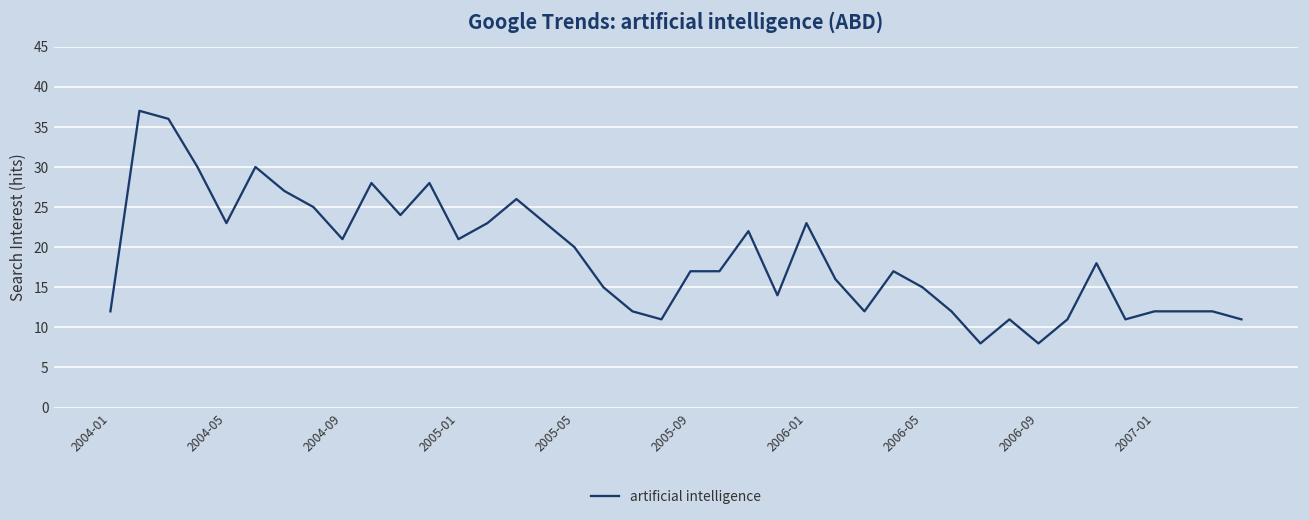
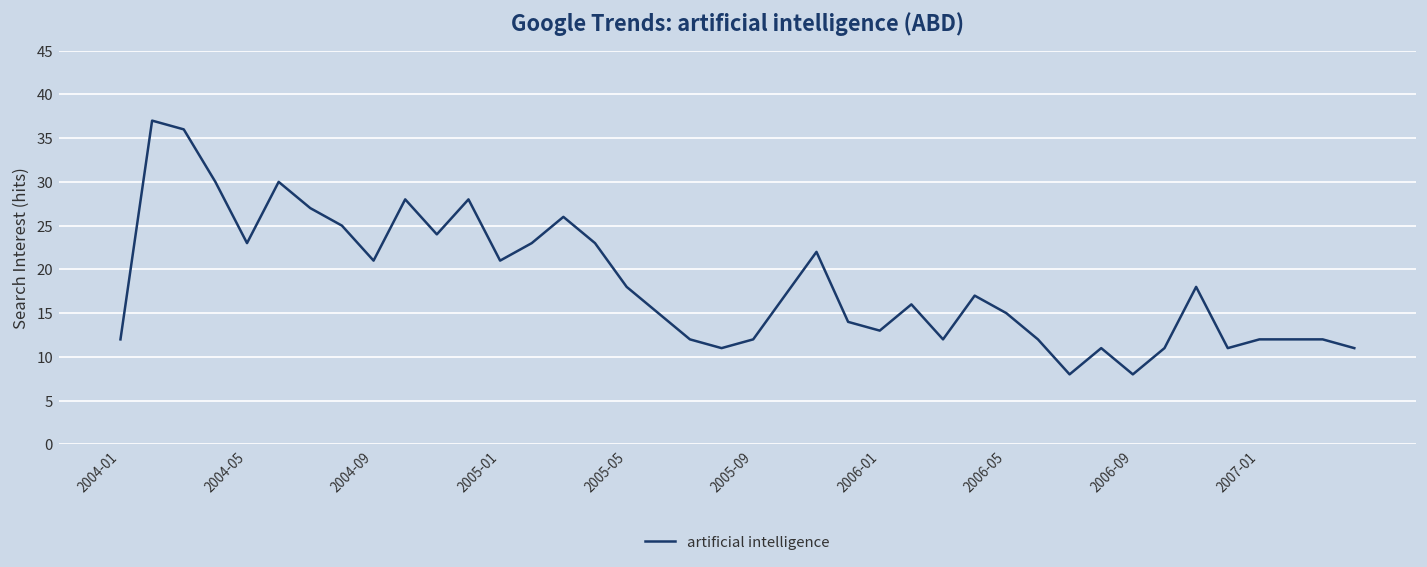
  {
    "2004-01": 12,
    "2004-05": 23,
    "2004-09": 21,
    "2005-01": 21,
-   "2005-05": 20,
-   "2005-09": 17,
-   "2006-01": 23,
+   "2005-05": 18,
+   "2005-09": 12,
+   "2006-01": 13,
    "2006-05": 15,
    "2006-09": 8,
    "2007-01": 12
  }
